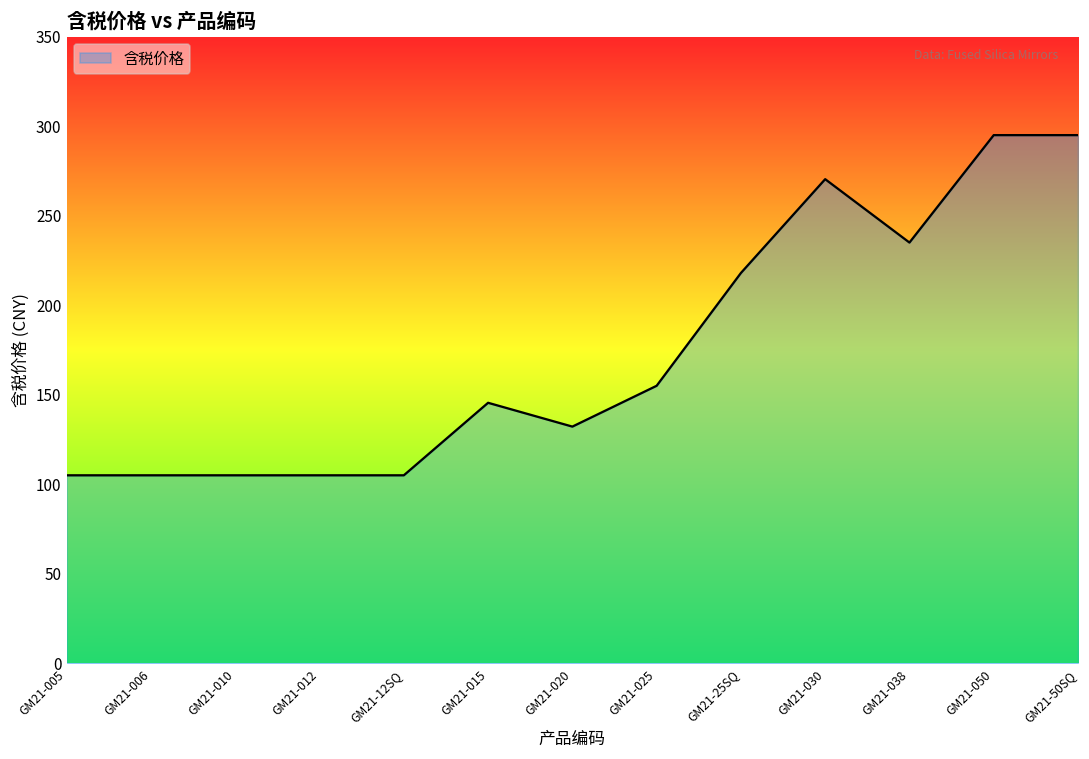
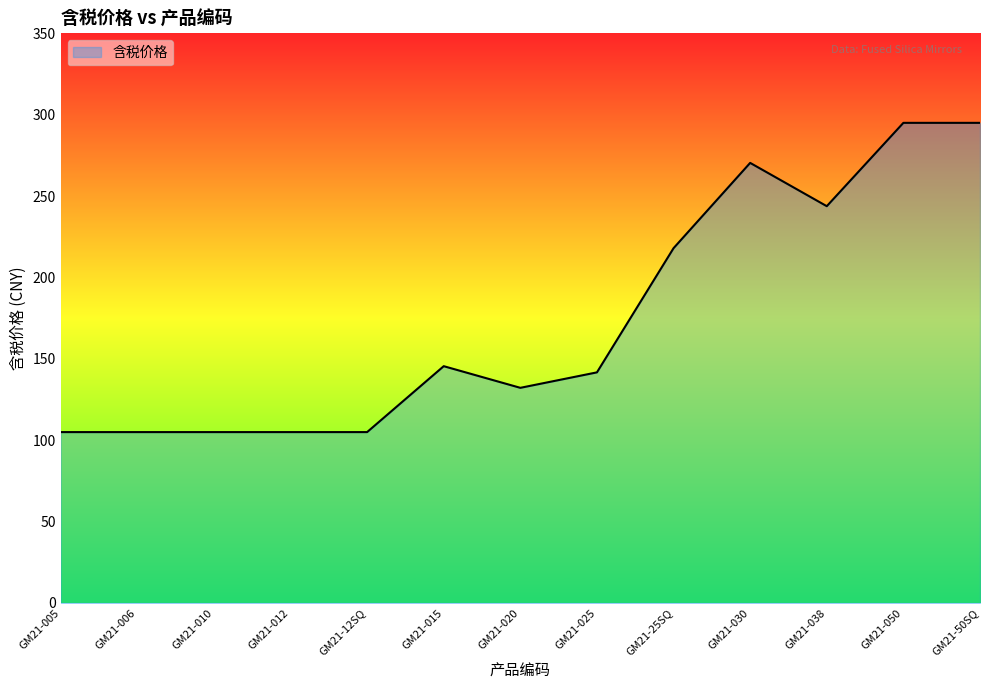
  {
    "GM21-005": 105,
    "GM21-006": 105,
    "GM21-010": 105,
    "GM21-012": 105,
    "GM21-12SQ": 105,
    "GM21-015": 146,
    "GM21-020": 132,
-   "GM21-025": 155,
+   "GM21-025": 142,
    "GM21-25SQ": 218,
    "GM21-030": 270,
-   "GM21-038": 235,
+   "GM21-038": 244,
    "GM21-050": 295,
    "GM21-50SQ": 295
  }
